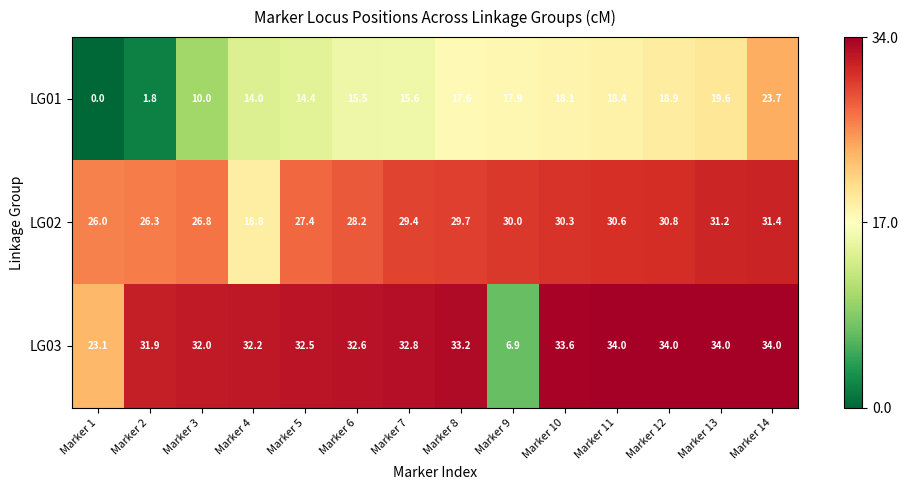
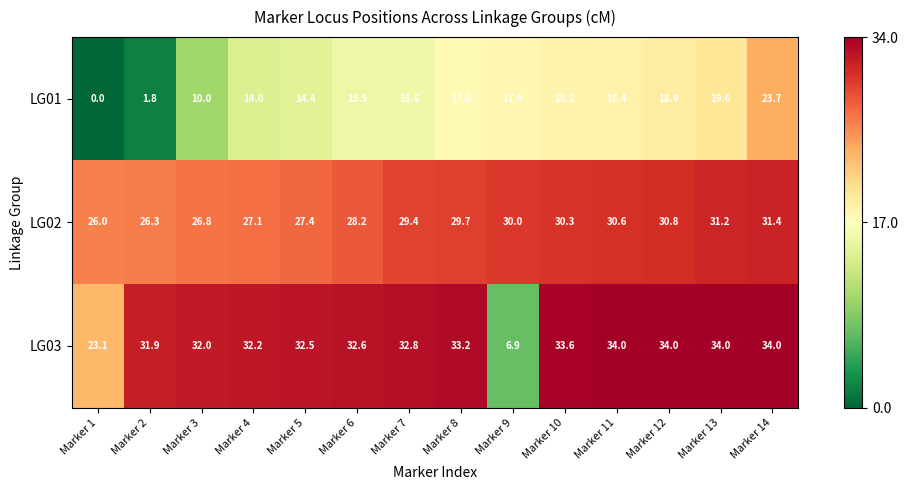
  {
    "LG01": {
      "Marker 1": 0.0,
      "Marker 2": 1.8,
      "Marker 3": 10.0,
      "Marker 4": 14.0,
      "Marker 5": 14.4,
      "Marker 6": 15.5,
      "Marker 7": 15.6,
      "Marker 8": 17.6,
      "Marker 9": 17.9,
      "Marker 10": 18.1,
      "Marker 11": 18.4,
      "Marker 12": 18.9,
      "Marker 13": 19.6,
      "Marker 14": 23.7
    },
    "LG02": {
      "Marker 1": 26.0,
      "Marker 2": 26.3,
      "Marker 3": 26.8,
-     "Marker 4": 18.8,
+     "Marker 4": 27.1,
      "Marker 5": 27.4,
      "Marker 6": 28.2,
      "Marker 7": 29.4,
      "Marker 8": 29.7,
      "Marker 9": 30.0,
      "Marker 10": 30.3,
      "Marker 11": 30.6,
      "Marker 12": 30.8,
      "Marker 13": 31.2,
      "Marker 14": 31.4
    },
    "LG03": {
      "Marker 1": 23.1,
      "Marker 2": 31.9,
      "Marker 3": 32.0,
      "Marker 4": 32.2,
      "Marker 5": 32.5,
      "Marker 6": 32.6,
      "Marker 7": 32.8,
      "Marker 8": 33.2,
      "Marker 9": 6.9,
      "Marker 10": 33.6,
      "Marker 11": 34.0,
      "Marker 12": 34.0,
      "Marker 13": 34.0,
      "Marker 14": 34.0
    }
  }
